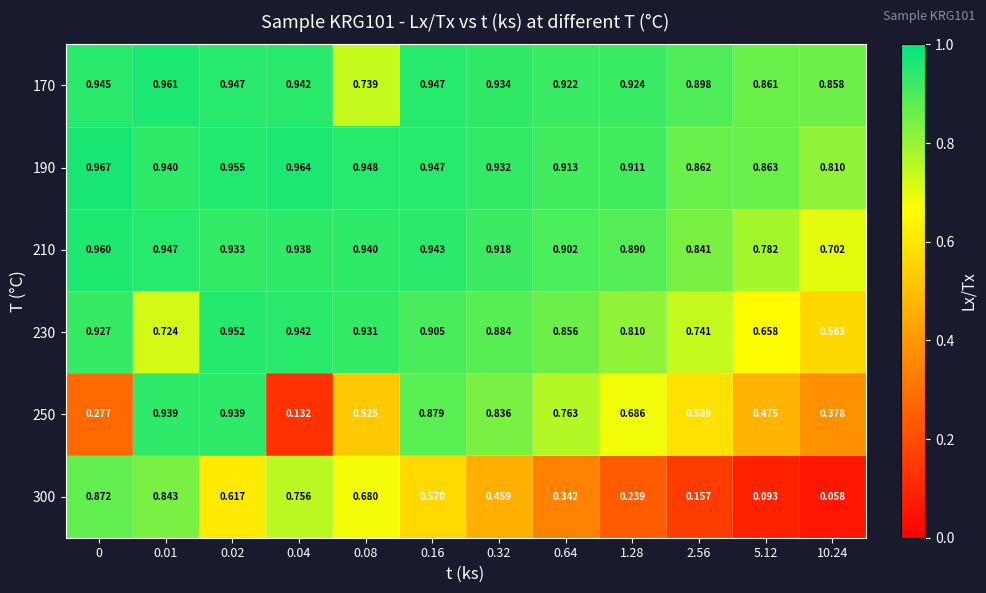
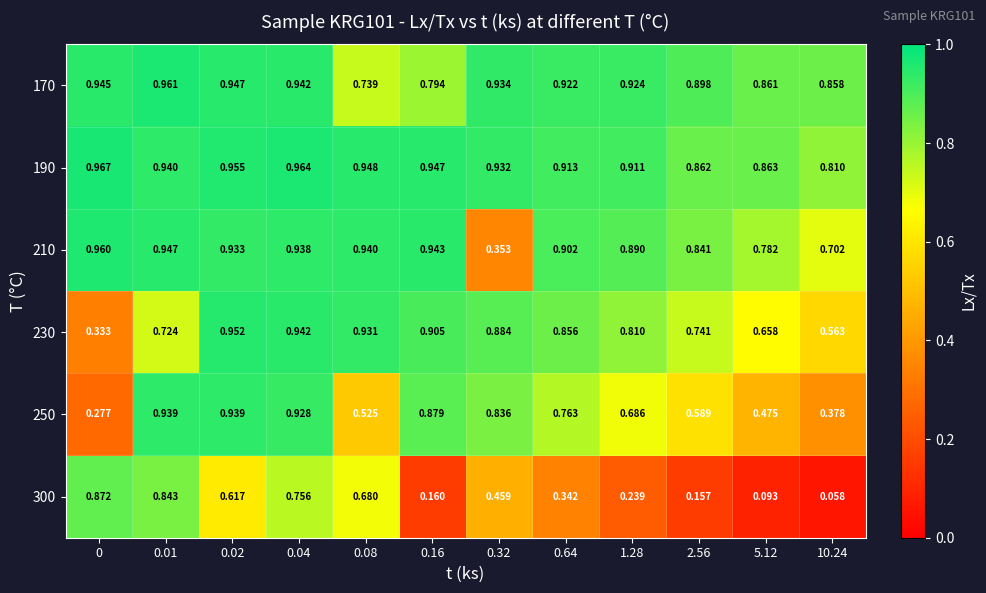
  {
    "170": {
      "0": 0.945,
      "0.01": 0.961,
      "0.02": 0.947,
      "0.04": 0.942,
      "0.08": 0.739,
-     "0.16": 0.947,
+     "0.16": 0.794,
      "0.32": 0.934,
      "0.64": 0.922,
      "1.28": 0.924,
      "2.56": 0.898,
      "5.12": 0.861,
      "10.24": 0.858
    },
    "190": {
      "0": 0.967,
      "0.01": 0.940,
      "0.02": 0.955,
      "0.04": 0.964,
      "0.08": 0.948,
      "0.16": 0.947,
      "0.32": 0.932,
      "0.64": 0.913,
      "1.28": 0.911,
      "2.56": 0.862,
      "5.12": 0.863,
      "10.24": 0.810
    },
    "210": {
      "0": 0.960,
      "0.01": 0.947,
      "0.02": 0.933,
      "0.04": 0.938,
      "0.08": 0.940,
      "0.16": 0.943,
-     "0.32": 0.918,
+     "0.32": 0.353,
      "0.64": 0.902,
      "1.28": 0.890,
      "2.56": 0.841,
      "5.12": 0.782,
      "10.24": 0.702
    },
    "230": {
-     "0": 0.927,
+     "0": 0.333,
      "0.01": 0.724,
      "0.02": 0.952,
      "0.04": 0.942,
      "0.08": 0.931,
      "0.16": 0.905,
      "0.32": 0.884,
      "0.64": 0.856,
      "1.28": 0.810,
      "2.56": 0.741,
      "5.12": 0.658,
      "10.24": 0.563
    },
    "250": {
      "0": 0.277,
      "0.01": 0.939,
      "0.02": 0.939,
-     "0.04": 0.132,
+     "0.04": 0.928,
      "0.08": 0.525,
      "0.16": 0.879,
      "0.32": 0.836,
      "0.64": 0.763,
      "1.28": 0.686,
      "2.56": 0.589,
      "5.12": 0.475,
      "10.24": 0.378
    },
    "300": {
      "0": 0.872,
      "0.01": 0.843,
      "0.02": 0.617,
      "0.04": 0.756,
      "0.08": 0.680,
-     "0.16": 0.570,
+     "0.16": 0.160,
      "0.32": 0.459,
      "0.64": 0.342,
      "1.28": 0.239,
      "2.56": 0.157,
      "5.12": 0.093,
      "10.24": 0.058
    }
  }
